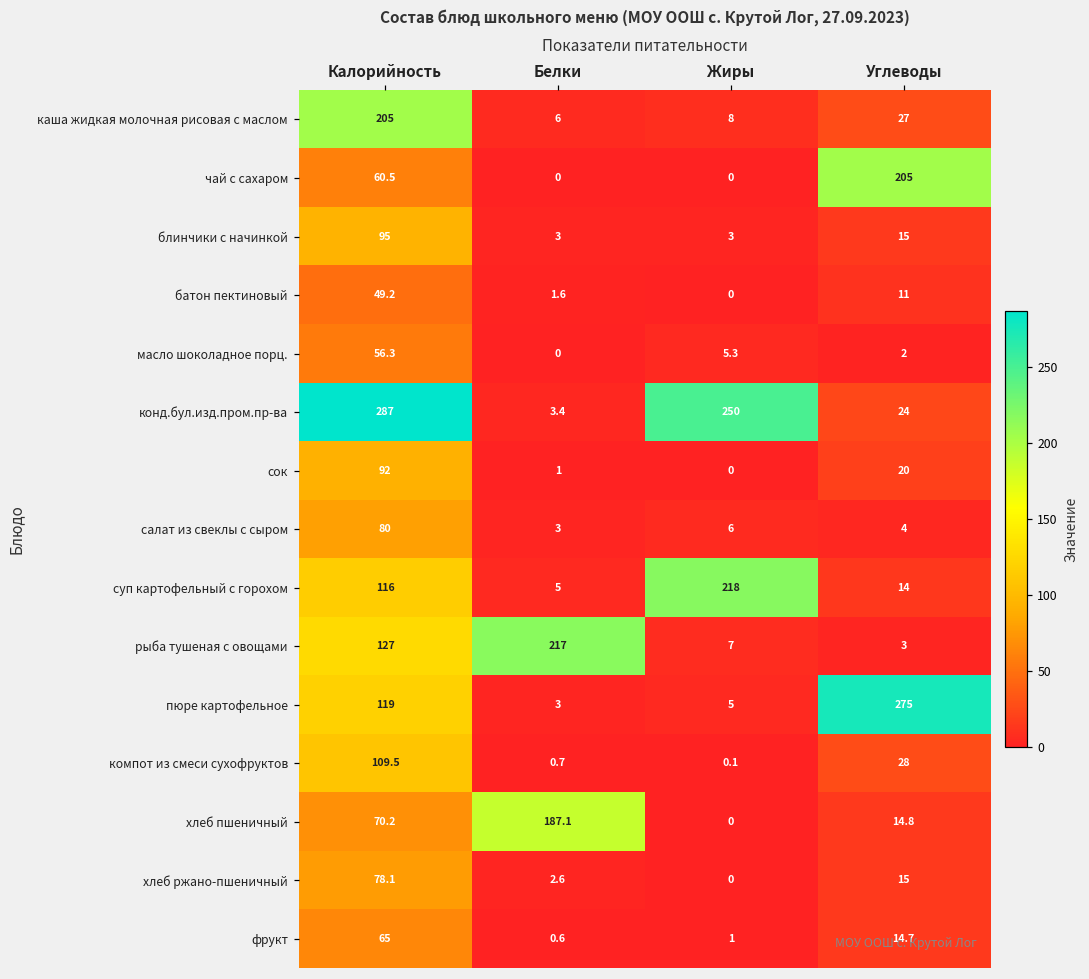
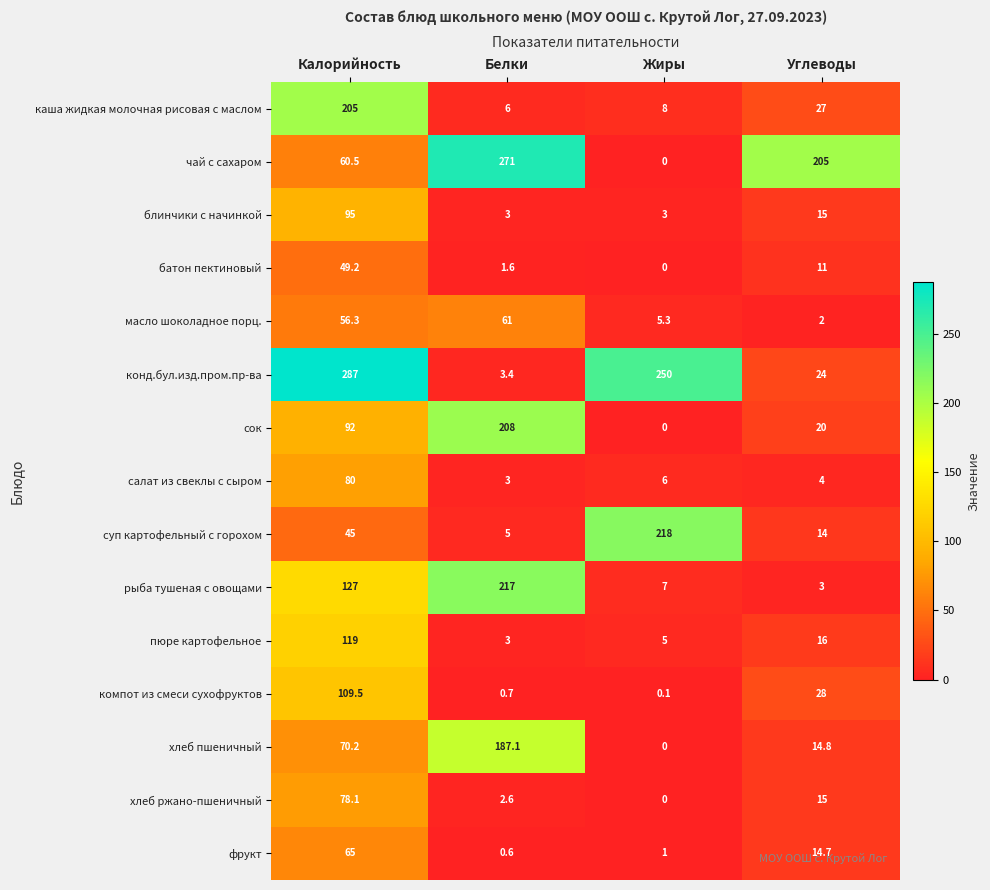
  {
    "каша жидкая молочная рисовая с маслом": {
      "Калорийность": 205,
      "Белки": 6,
      "Жиры": 8,
      "Углеводы": 27
    },
    "чай с сахаром": {
      "Калорийность": 60.5,
-     "Белки": 0,
+     "Белки": 271,
      "Жиры": 0,
      "Углеводы": 205
    },
    "блинчики с начинкой": {
      "Калорийность": 95,
      "Белки": 3,
      "Жиры": 3,
      "Углеводы": 15
    },
    "батон пектиновый": {
      "Калорийность": 49.2,
      "Белки": 1.6,
      "Жиры": 0,
      "Углеводы": 11
    },
    "масло шоколадное порц.": {
      "Калорийность": 56.3,
-     "Белки": 0,
+     "Белки": 61,
      "Жиры": 5.3,
      "Углеводы": 2
    },
    "конд.бул.изд.пром.пр-ва": {
      "Калорийность": 287,
      "Белки": 3.4,
      "Жиры": 250,
      "Углеводы": 24
    },
    "сок": {
      "Калорийность": 92,
-     "Белки": 1,
+     "Белки": 208,
      "Жиры": 0,
      "Углеводы": 20
    },
    "салат из свеклы с сыром": {
      "Калорийность": 80,
      "Белки": 3,
      "Жиры": 6,
      "Углеводы": 4
    },
    "суп картофельный с горохом": {
-     "Калорийность": 116,
+     "Калорийность": 45,
      "Белки": 5,
      "Жиры": 218,
      "Углеводы": 14
    },
    "рыба тушеная с овощами": {
      "Калорийность": 127,
      "Белки": 217,
      "Жиры": 7,
      "Углеводы": 3
    },
    "пюре картофельное": {
      "Калорийность": 119,
      "Белки": 3,
      "Жиры": 5,
-     "Углеводы": 275
+     "Углеводы": 16
    },
    "компот из смеси сухофруктов": {
      "Калорийность": 109.5,
      "Белки": 0.7,
      "Жиры": 0.1,
      "Углеводы": 28
    },
    "хлеб пшеничный": {
      "Калорийность": 70.2,
      "Белки": 187.1,
      "Жиры": 0,
      "Углеводы": 14.8
    },
    "хлеб ржано-пшеничный": {
      "Калорийность": 78.1,
      "Белки": 2.6,
      "Жиры": 0,
      "Углеводы": 15
    },
    "фрукт": {
      "Калорийность": 65,
      "Белки": 0.6,
      "Жиры": 1
    }
  }
